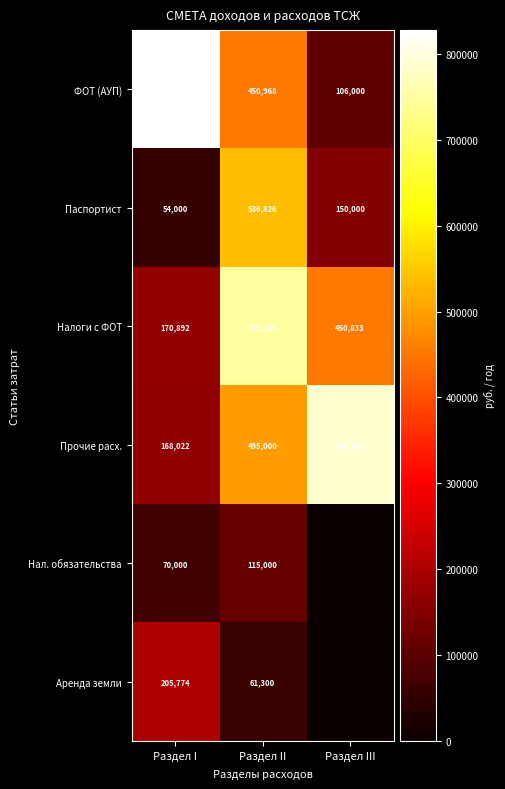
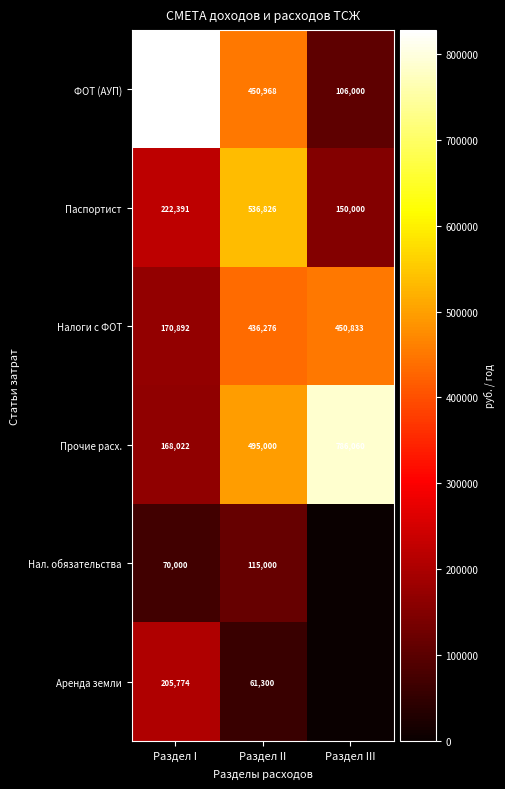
  {
    "ФОТ (АУП)": {
      "Раздел II": "450,968",
      "Раздел III": "106,000"
    },
    "Паспортист": {
-     "Раздел I": "54,000",
+     "Раздел I": "222,391",
      "Раздел II": "536,826",
      "Раздел III": "150,000"
    },
    "Налоги с ФОТ": {
      "Раздел I": "170,892",
-     "Раздел II": "750,235",
+     "Раздел II": "436,276",
      "Раздел III": "450,833"
    },
    "Прочие расх.": {
      "Раздел I": "168,022",
      "Раздел II": "495,000",
      "Раздел III": "786,060"
    },
    "Нал. обязательства": {
      "Раздел I": "70,000",
      "Раздел II": "115,000"
    },
    "Аренда земли": {
      "Раздел I": "205,774",
      "Раздел II": "61,300"
    }
  }
